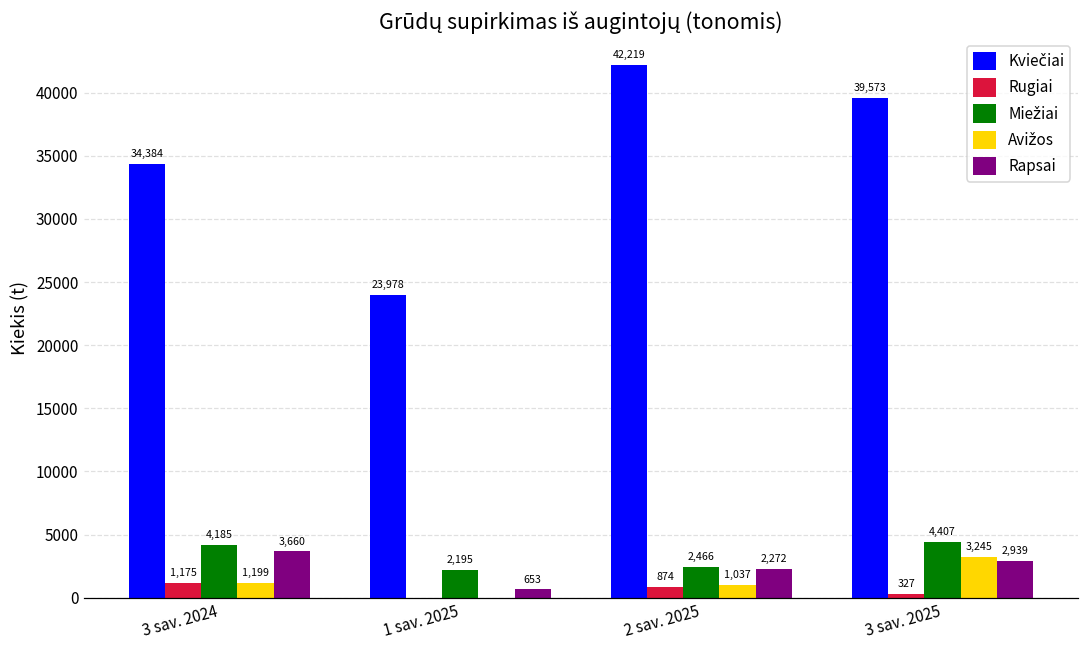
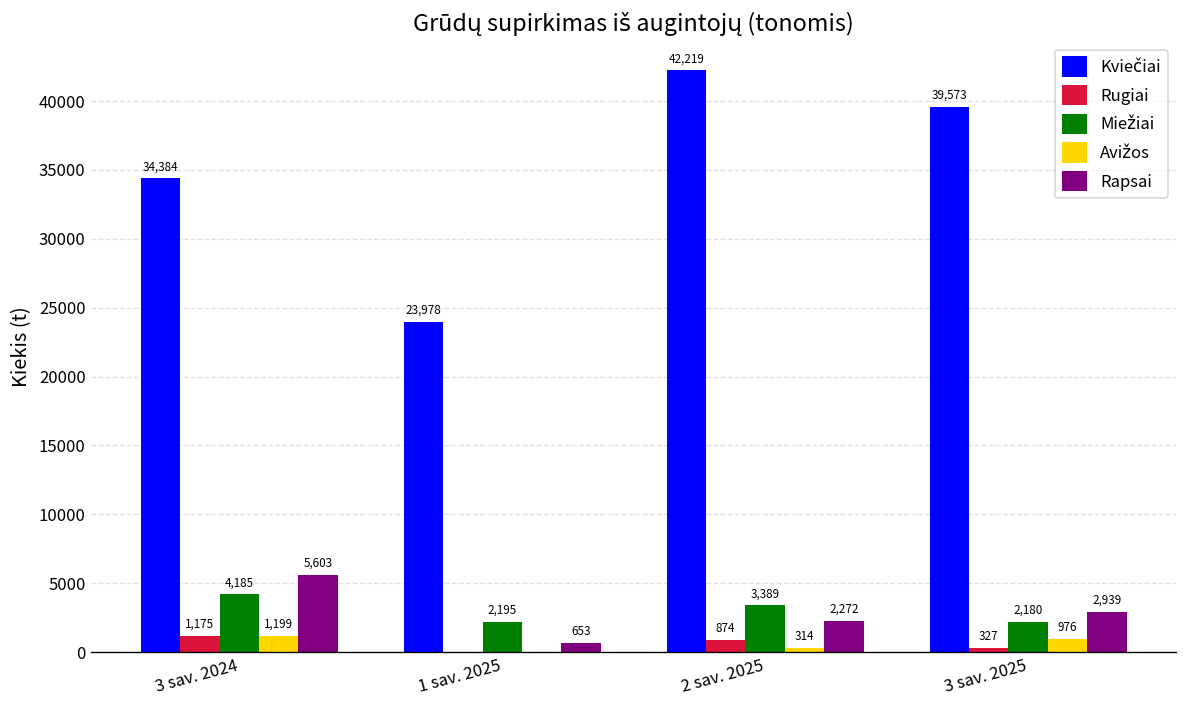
  {
    "Kviečiai": {
      "3 sav. 2024": "34,384",
      "1 sav. 2025": "23,978",
      "2 sav. 2025": "42,219",
      "3 sav. 2025": "39,573"
    },
    "Rugiai": {
      "3 sav. 2024": "1,175",
      "2 sav. 2025": "874",
      "3 sav. 2025": "327"
    },
    "Miežiai": {
      "3 sav. 2024": "4,185",
      "1 sav. 2025": "2,195",
-     "2 sav. 2025": "2,466",
-     "3 sav. 2025": "4,407"
+     "2 sav. 2025": "3,389",
+     "3 sav. 2025": "2,180"
    },
    "Avižos": {
      "3 sav. 2024": "1,199",
-     "2 sav. 2025": "1,037",
-     "3 sav. 2025": "3,245"
+     "2 sav. 2025": "314",
+     "3 sav. 2025": "976"
    },
    "Rapsai": {
-     "3 sav. 2024": "3,660",
+     "3 sav. 2024": "5,603",
      "1 sav. 2025": "653",
      "2 sav. 2025": "2,272",
      "3 sav. 2025": "2,939"
    }
  }
